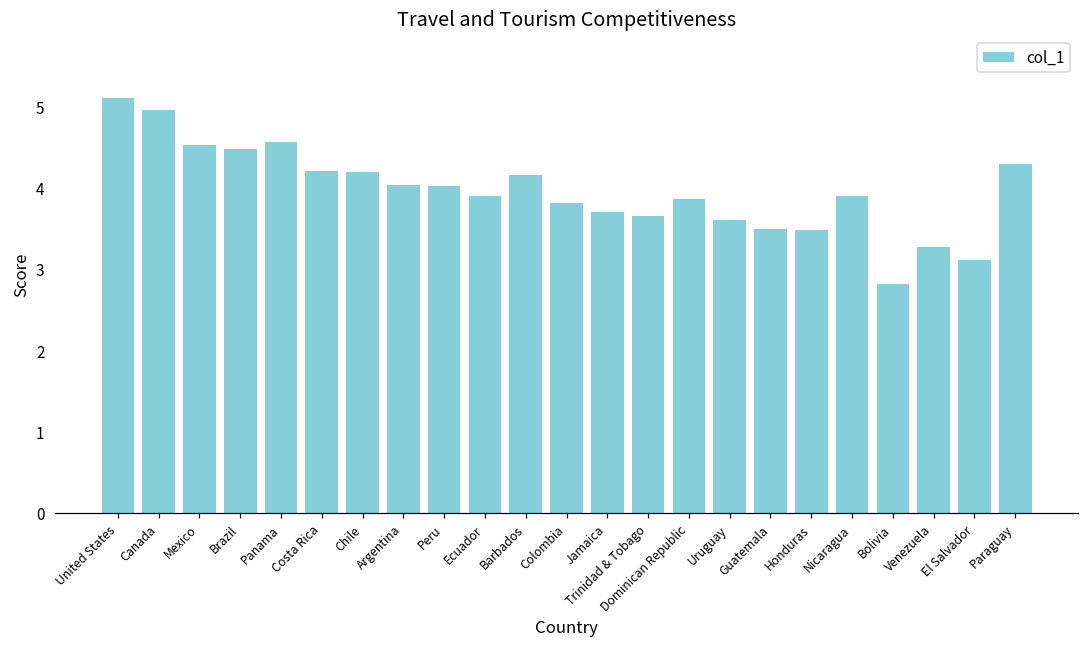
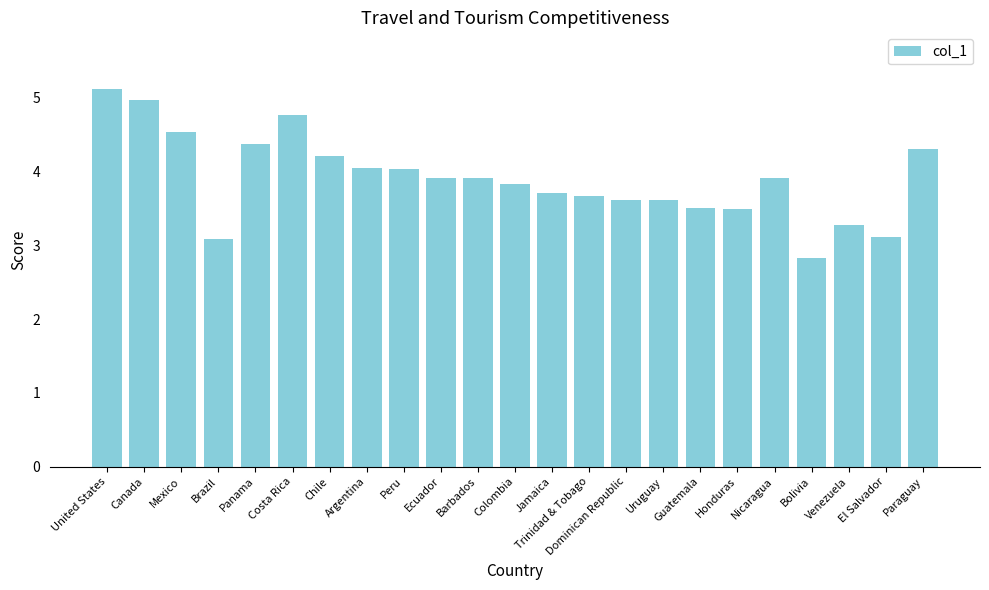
  {
    "United States": 5.1,
    "Canada": 5.0,
    "Mexico": 4.5,
-   "Brazil": 4.5,
-   "Panama": 4.6,
-   "Costa Rica": 4.2,
+   "Brazil": 3.1,
+   "Panama": 4.4,
+   "Costa Rica": 4.8,
    "Chile": 4.2,
    "Argentina": 4.1,
    "Peru": 4.0,
    "Ecuador": 3.9,
-   "Barbados": 4.2,
+   "Barbados": 3.9,
    "Colombia": 3.8,
    "Jamaica": 3.7,
    "Trinidad & Tobago": 3.7,
-   "Dominican Republic": 3.9,
+   "Dominican Republic": 3.6,
    "Uruguay": 3.6,
    "Guatemala": 3.5,
    "Honduras": 3.5,
    "Nicaragua": 3.9,
    "Bolivia": 2.8,
    "Venezuela": 3.3,
    "El Salvador": 3.1,
    "Paraguay": 4.3
  }
